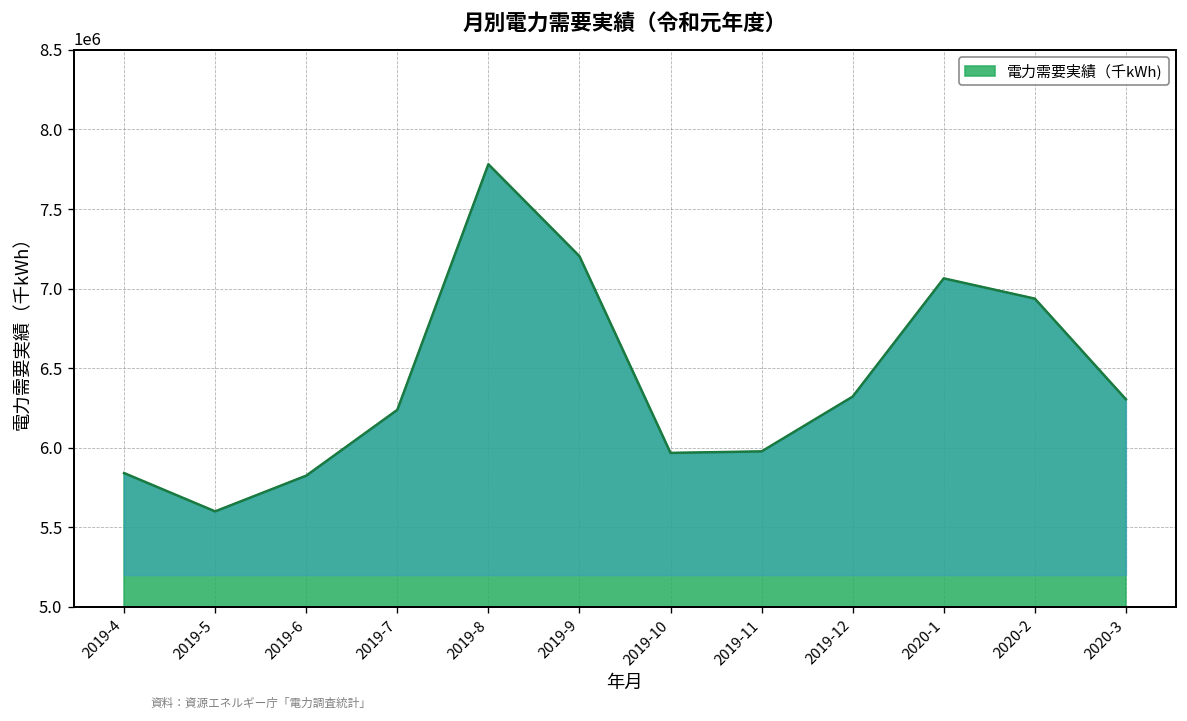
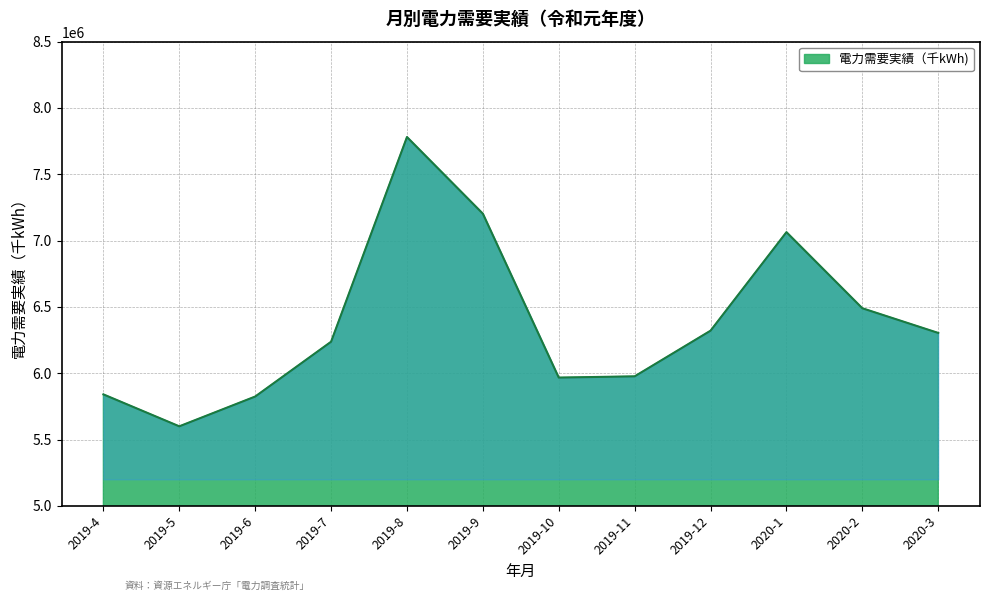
  {
    "2019-4": 5840000,
    "2019-5": 5600000,
    "2019-6": 5820000,
    "2019-7": 6240000,
    "2019-8": 7780000,
    "2019-9": 7200000,
    "2019-10": 5970000,
    "2019-11": 5980000,
    "2019-12": 6320000,
    "2020-1": 7060000,
-   "2020-2": 6940000,
+   "2020-2": 6490000,
    "2020-3": 6300000
  }
